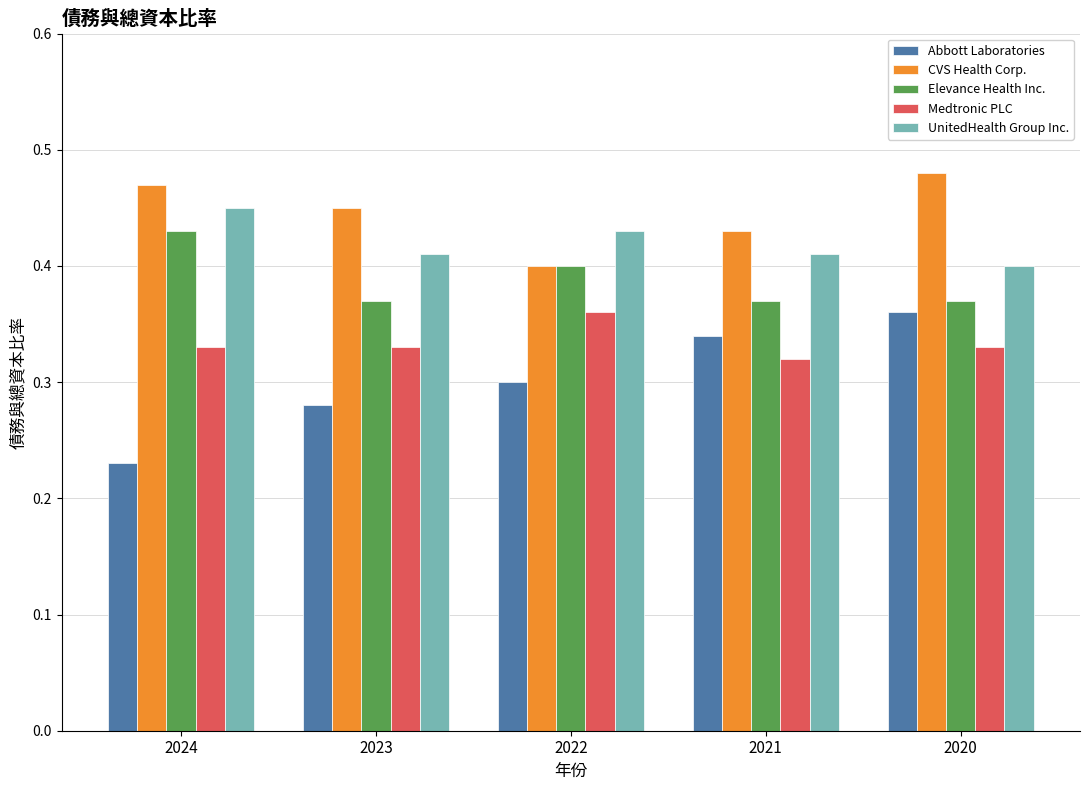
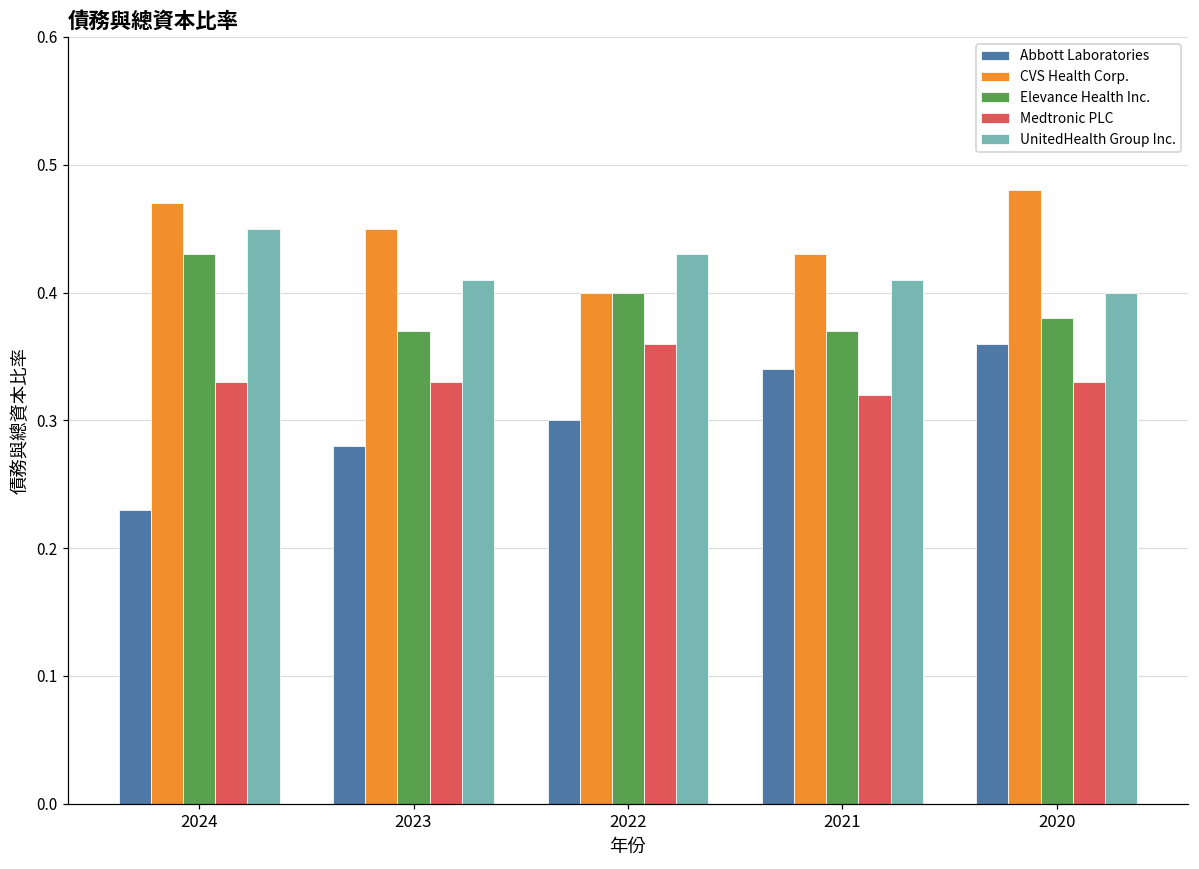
  {
    "Abbott Laboratories": {
      "2024": 0.23,
      "2023": 0.28,
      "2022": 0.30,
      "2021": 0.34,
      "2020": 0.36
    },
    "CVS Health Corp.": {
      "2024": 0.47,
      "2023": 0.45,
      "2022": 0.40,
      "2021": 0.43,
      "2020": 0.48
    },
    "Elevance Health Inc.": {
      "2024": 0.43,
      "2023": 0.37,
      "2022": 0.40,
      "2021": 0.37,
-     "2020": 0.37
+     "2020": 0.38
    },
    "Medtronic PLC": {
      "2024": 0.33,
      "2023": 0.33,
      "2022": 0.36,
      "2021": 0.32,
      "2020": 0.33
    },
    "UnitedHealth Group Inc.": {
      "2024": 0.45,
      "2023": 0.41,
      "2022": 0.43,
      "2021": 0.41,
      "2020": 0.40
    }
  }
